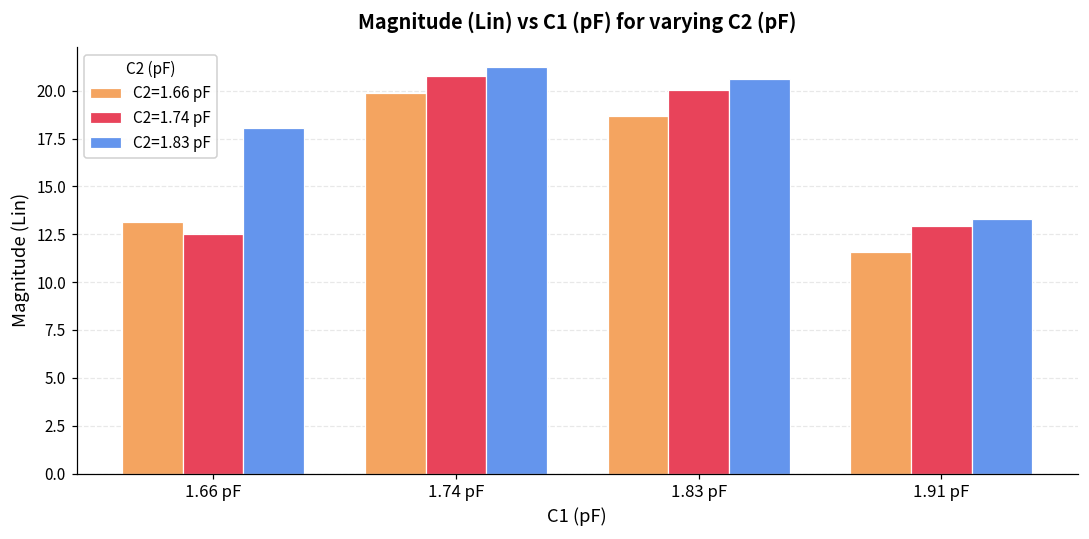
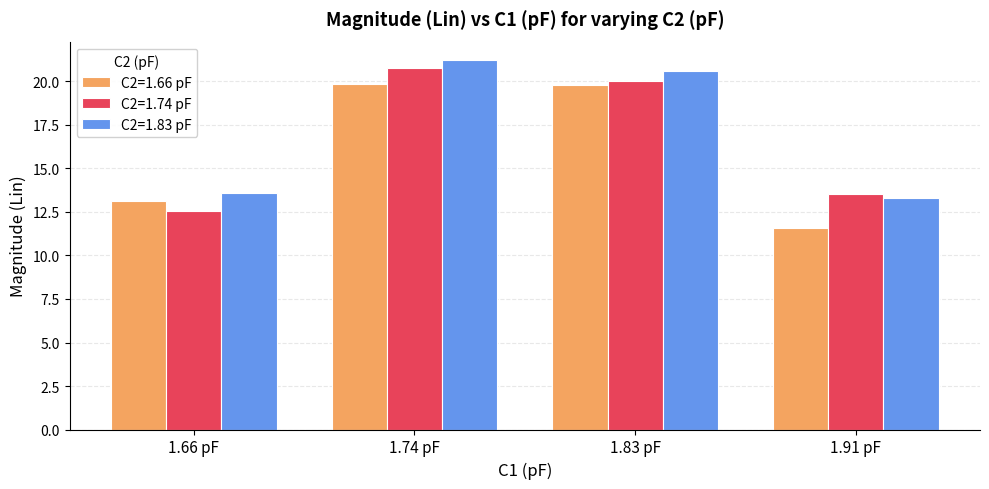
  {
    "C2=1.66 pF": {
      "1.66 pF": 13.1,
      "1.74 pF": 19.9,
-     "1.83 pF": 18.7,
+     "1.83 pF": 19.8,
      "1.91 pF": 11.6
    },
    "C2=1.74 pF": {
      "1.66 pF": 12.5,
      "1.74 pF": 20.7,
      "1.83 pF": 20.0,
-     "1.91 pF": 12.9
+     "1.91 pF": 13.5
    },
    "C2=1.83 pF": {
-     "1.66 pF": 18.1,
+     "1.66 pF": 13.6,
      "1.74 pF": 21.2,
      "1.83 pF": 20.6,
      "1.91 pF": 13.3
    }
  }
